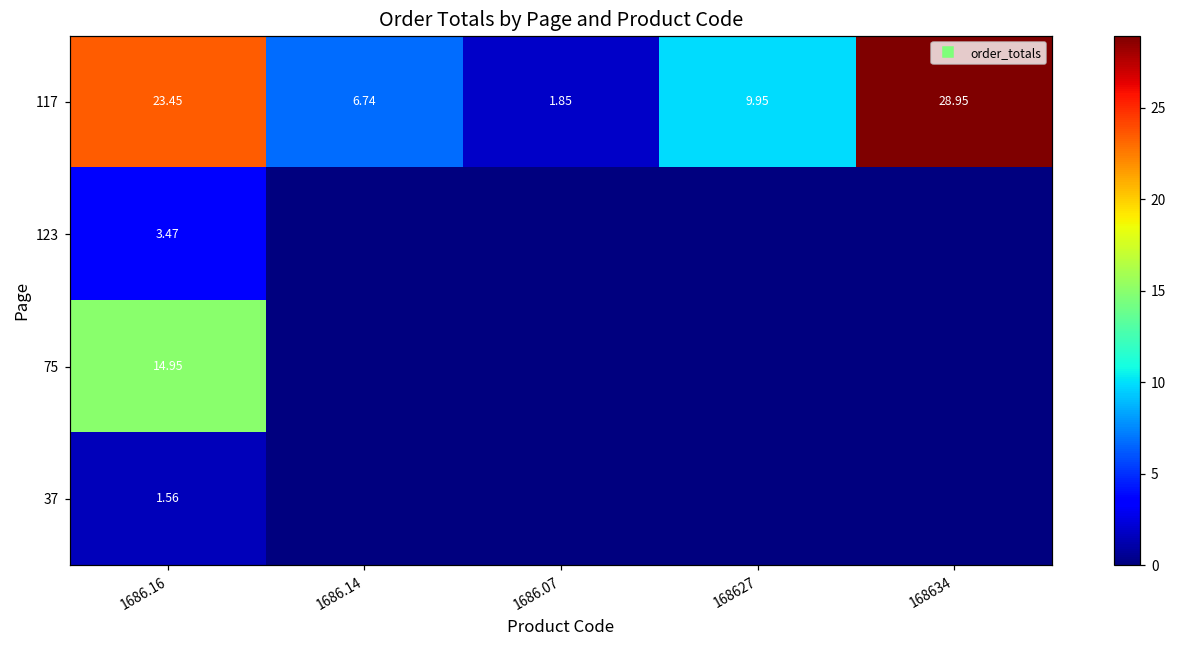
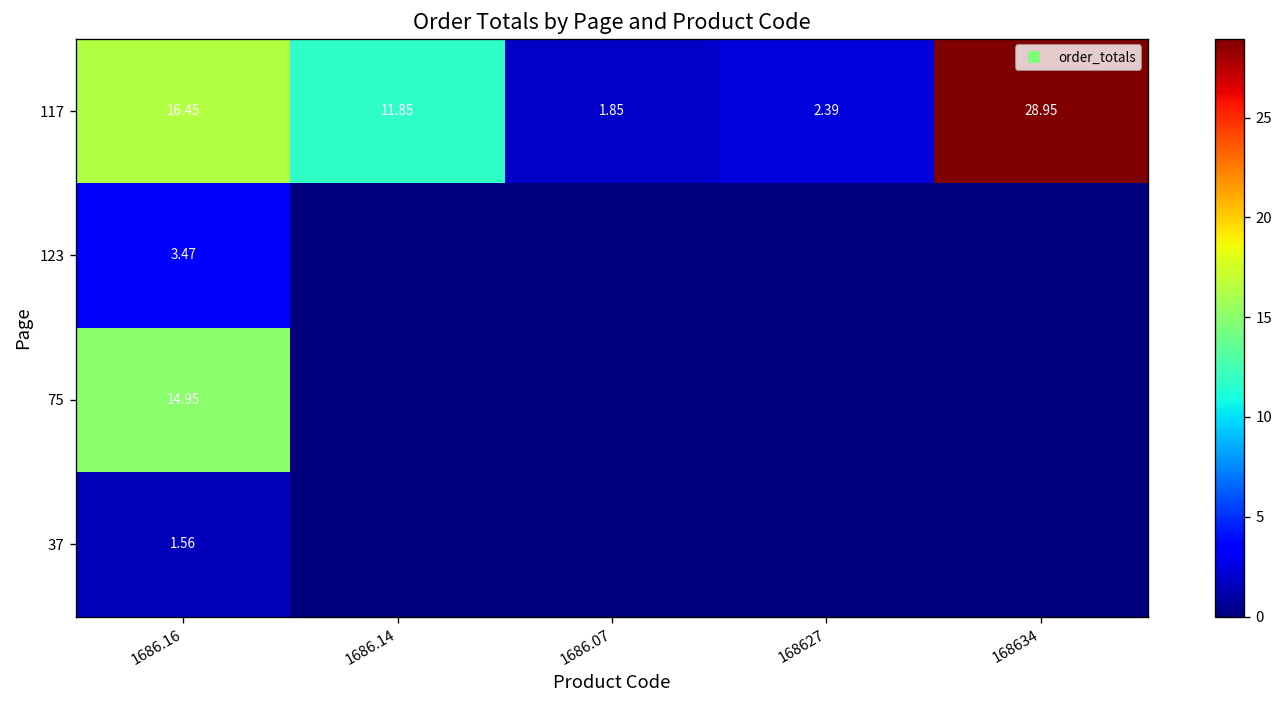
  {
    "117": {
-     "1686.16": 23.45,
-     "1686.14": 6.74,
+     "1686.16": 16.45,
+     "1686.14": 11.85,
      "1686.07": 1.85,
-     "168627": 9.95,
+     "168627": 2.39,
      "168634": 28.95
    },
    "123": {
      "1686.16": 3.47
    },
    "75": {
      "1686.16": 14.95
    },
    "37": {
      "1686.16": 1.56
    }
  }
